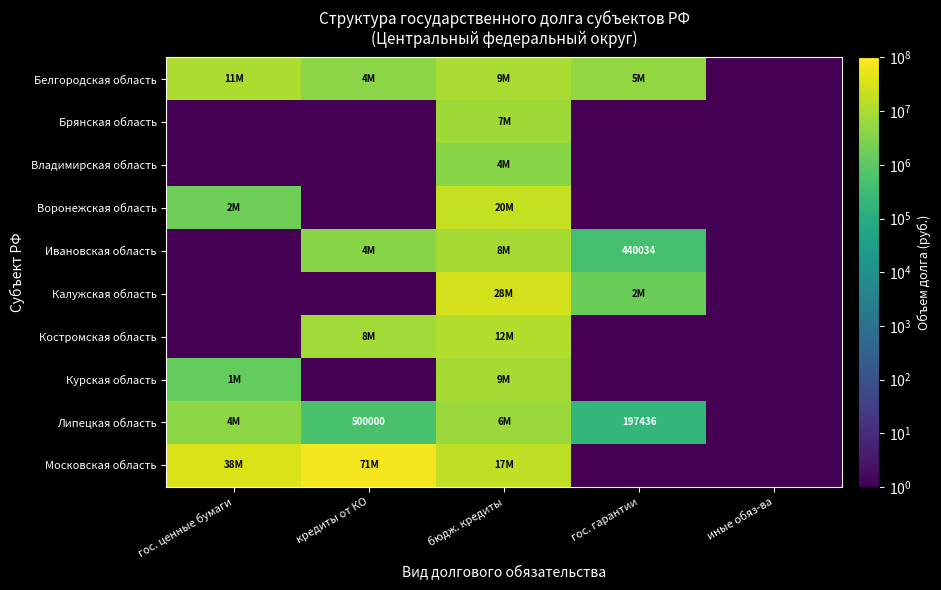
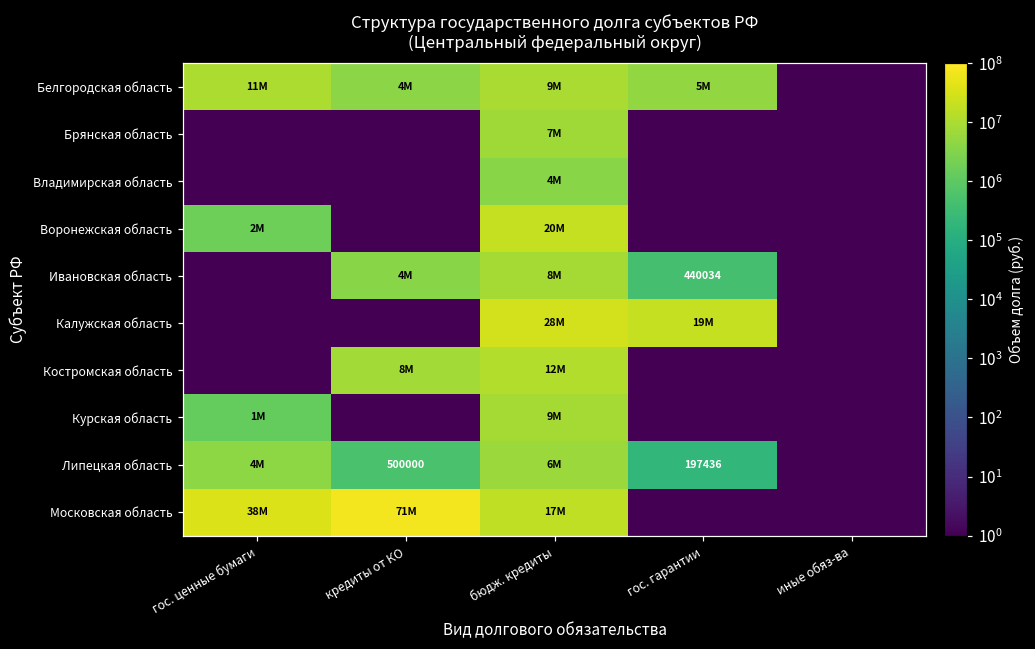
  {
    "Белгородская область": {
      "гос. ценные бумаги": "11M",
      "кредиты от КО": "4M",
      "бюдж. кредиты": "9M",
      "гос. гарантии": "5M"
    },
    "Брянская область": {
      "бюдж. кредиты": "7M"
    },
    "Владимирская область": {
      "бюдж. кредиты": "4M"
    },
    "Воронежская область": {
      "гос. ценные бумаги": "2M",
      "бюдж. кредиты": "20M"
    },
    "Ивановская область": {
      "кредиты от КО": "4M",
      "бюдж. кредиты": "8M",
      "гос. гарантии": "440034"
    },
    "Калужская область": {
      "бюдж. кредиты": "28M",
-     "гос. гарантии": "2M"
+     "гос. гарантии": "19M"
    },
    "Костромская область": {
      "кредиты от КО": "8M",
      "бюдж. кредиты": "12M"
    },
    "Курская область": {
      "гос. ценные бумаги": "1M",
      "бюдж. кредиты": "9M"
    },
    "Липецкая область": {
      "гос. ценные бумаги": "4M",
      "кредиты от КО": "500000",
      "бюдж. кредиты": "6M",
      "гос. гарантии": "197436"
    },
    "Московская область": {
      "гос. ценные бумаги": "38M",
      "кредиты от КО": "71M",
      "бюдж. кредиты": "17M"
    }
  }
